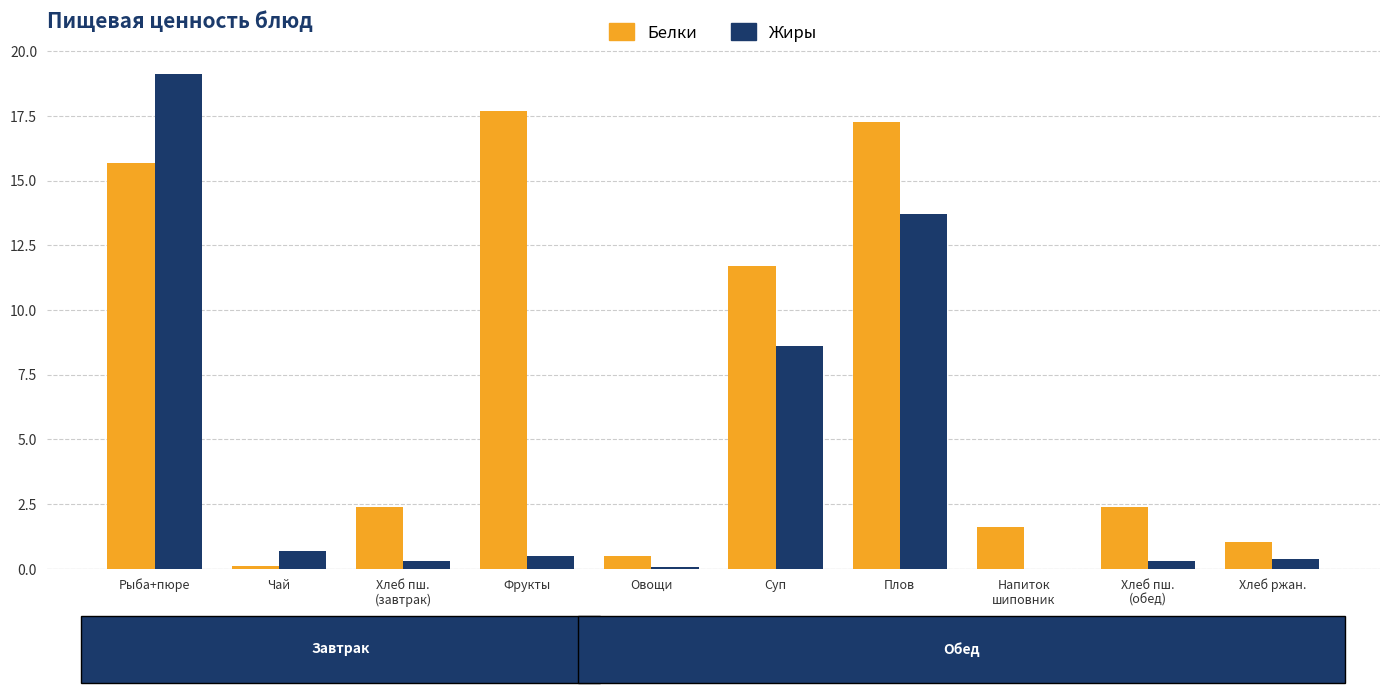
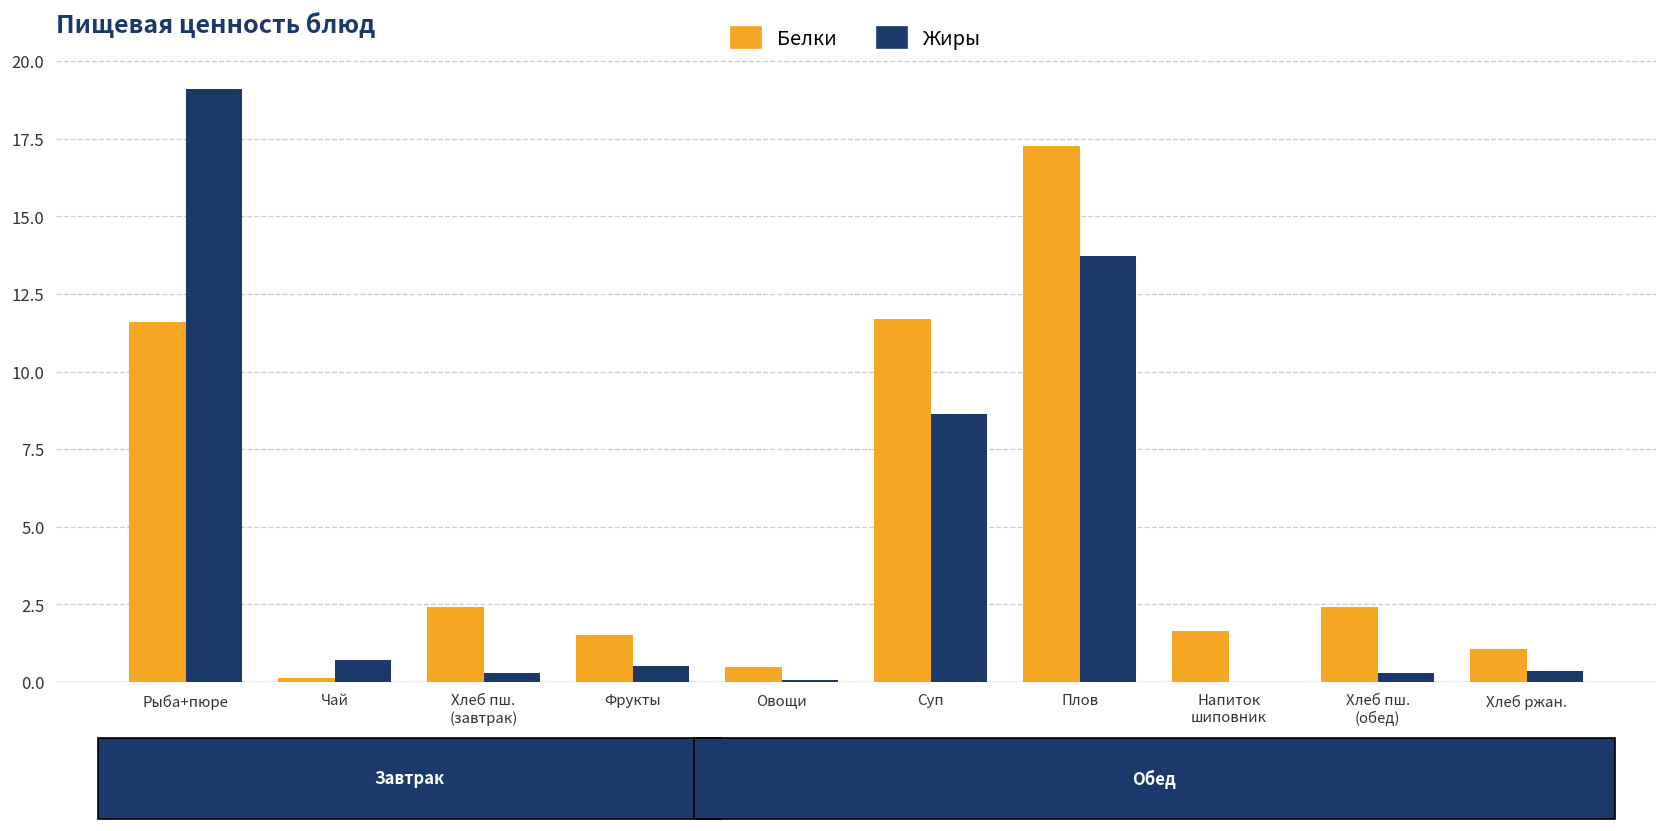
  {
    "Белки": {
-     "Рыба+пюре": 15.7,
+     "Рыба+пюре": 11.6,
      "Чай": 0.1,
      "Хлеб пш. (завтрак)": 2.4,
-     "Фрукты": 17.7,
+     "Фрукты": 1.5,
      "Овощи": 0.5,
      "Суп": 11.7,
      "Плов": 17.3,
      "Напиток шиповник": 1.6,
      "Хлеб пш. (обед)": 2.4,
      "Хлеб ржан.": 1.1
    },
    "Жиры": {
      "Рыба+пюре": 19.1,
      "Чай": 0.7,
      "Хлеб пш. (завтрак)": 0.3,
      "Фрукты": 0.5,
      "Суп": 8.6,
      "Плов": 13.7,
      "Напиток шиповник": 0.0,
      "Хлеб пш. (обед)": 0.3,
      "Хлеб ржан.": 0.4
    }
  }
